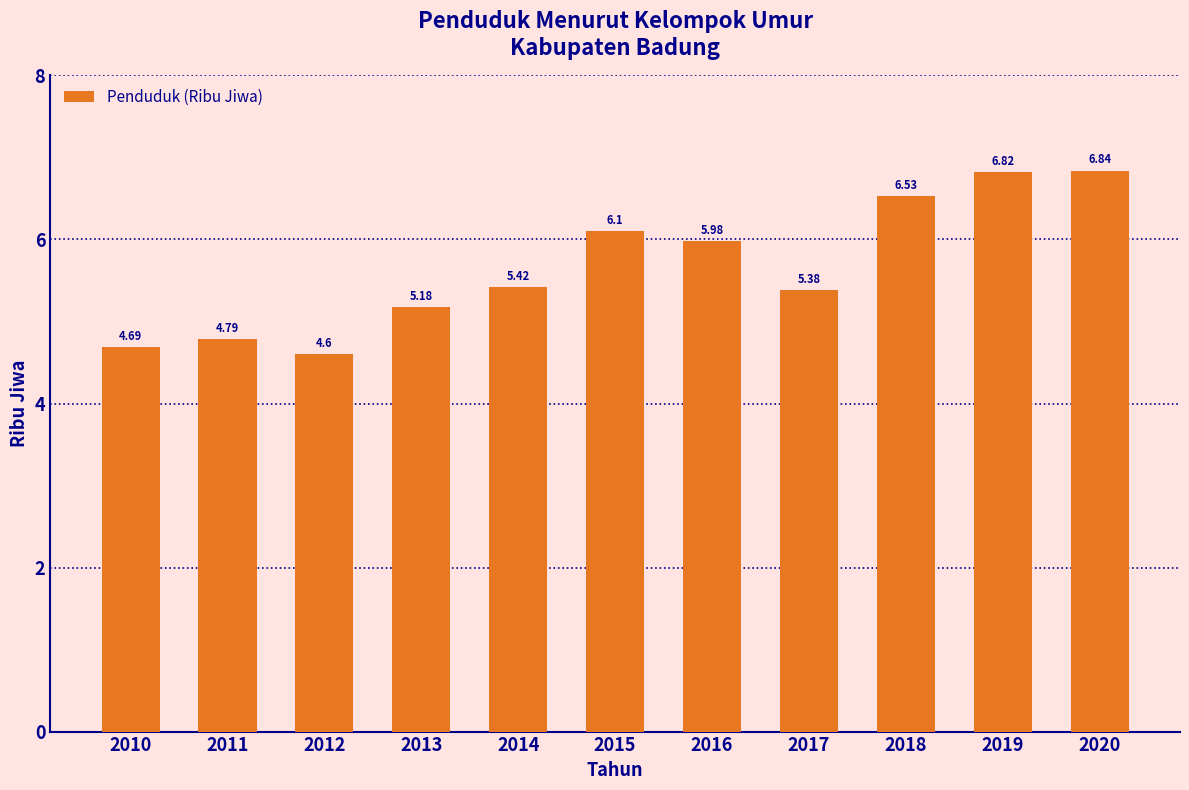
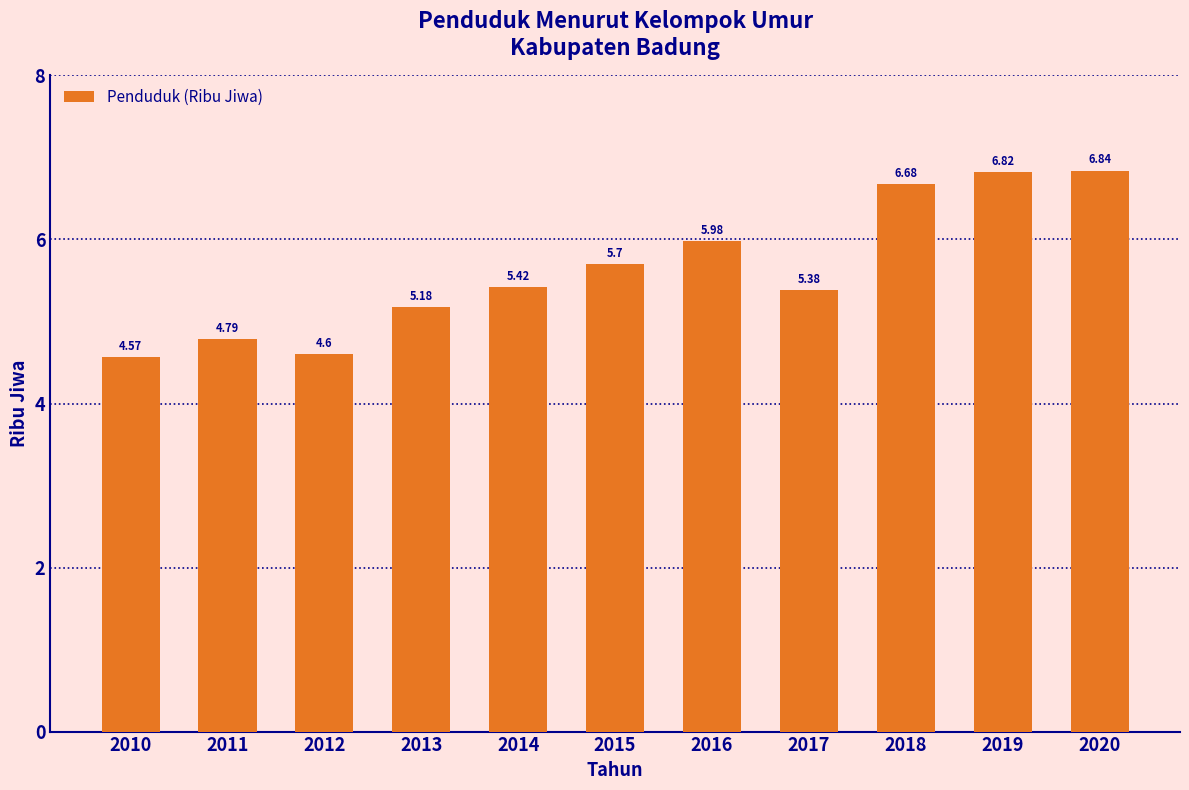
  {
-   "2010": 4.69,
+   "2010": 4.57,
    "2011": 4.79,
    "2012": 4.6,
    "2013": 5.18,
    "2014": 5.42,
-   "2015": 6.1,
+   "2015": 5.7,
    "2016": 5.98,
    "2017": 5.38,
-   "2018": 6.53,
+   "2018": 6.68,
    "2019": 6.82,
    "2020": 6.84
  }
